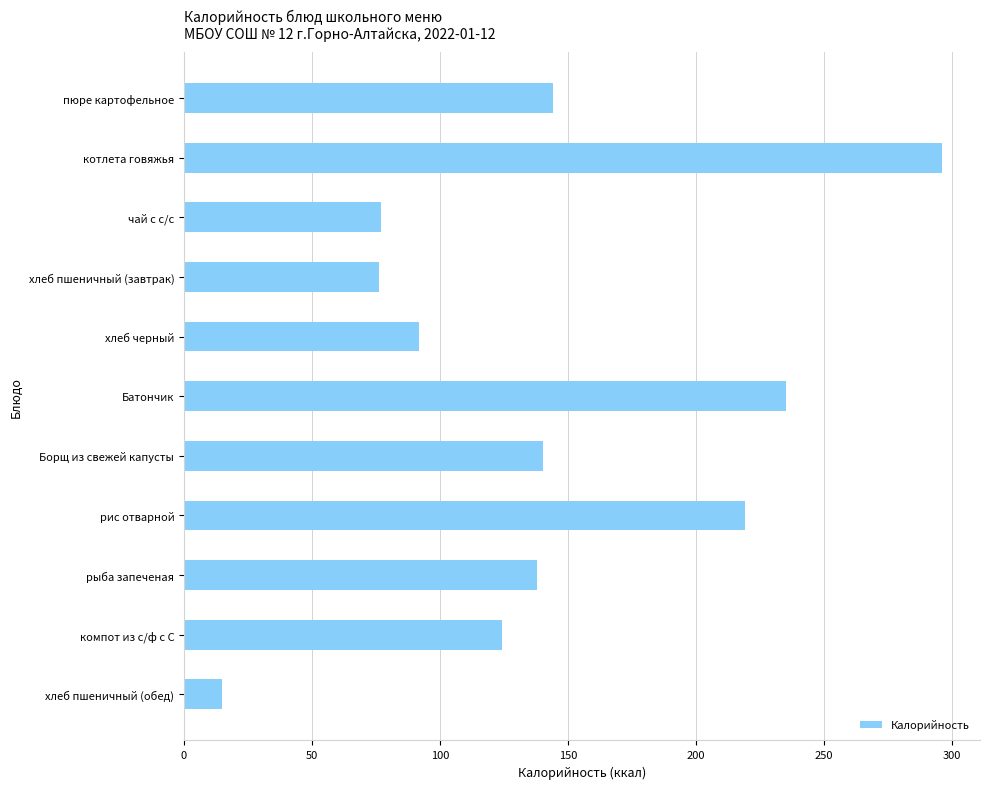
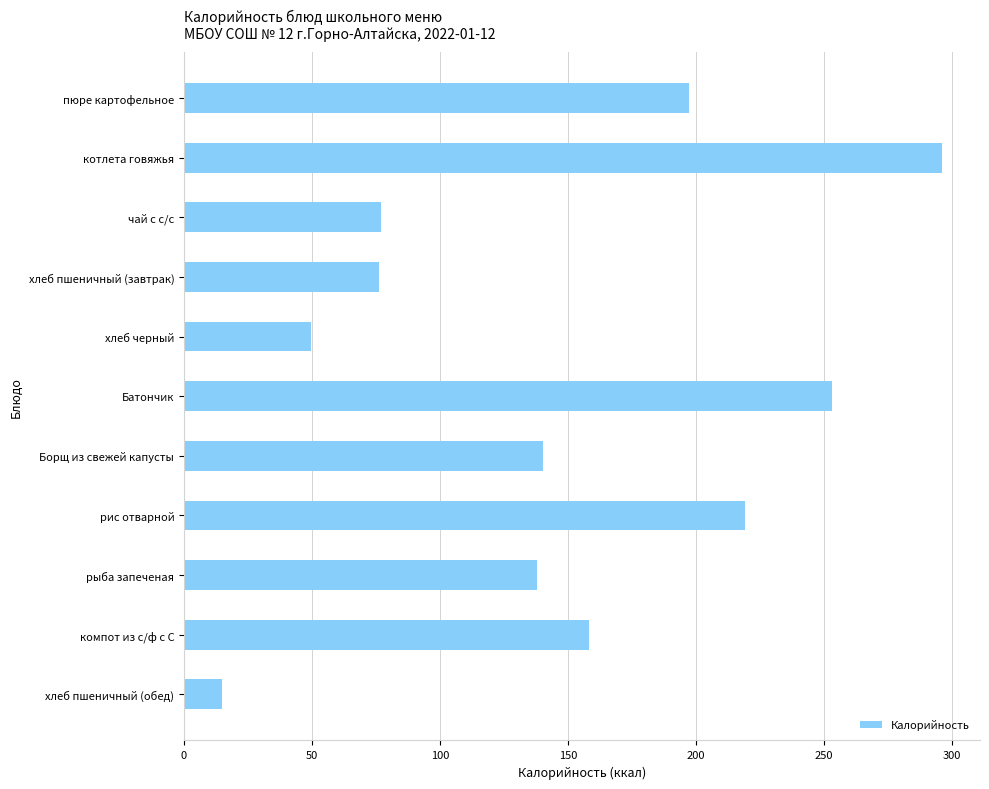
  {
-   "пюре картофельное": 144,
+   "пюре картофельное": 197,
    "котлета говяжья": 296,
    "чай с с/с": 77,
    "хлеб пшеничный (завтрак)": 76,
-   "хлеб черный": 92,
-   "Батончик": 235,
+   "хлеб черный": 50,
+   "Батончик": 253,
    "Борщ из свежей капусты": 140,
    "рис отварной": 219,
    "рыба запеченая": 138,
-   "компот из с/ф с С": 124,
+   "компот из с/ф с С": 158,
    "хлеб пшеничный (обед)": 15
  }
